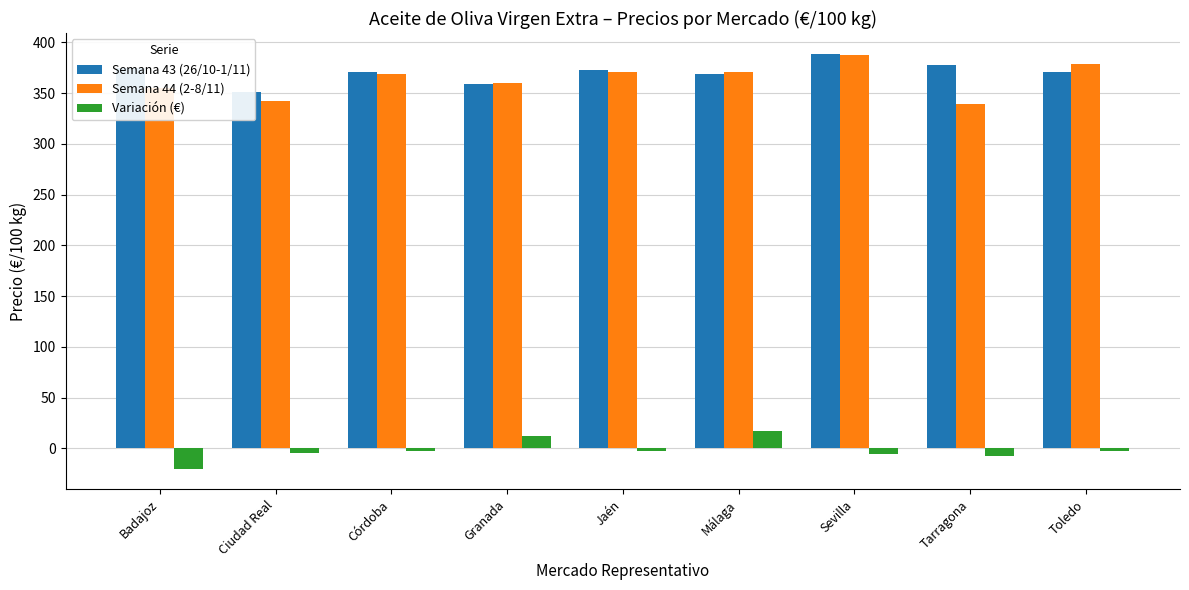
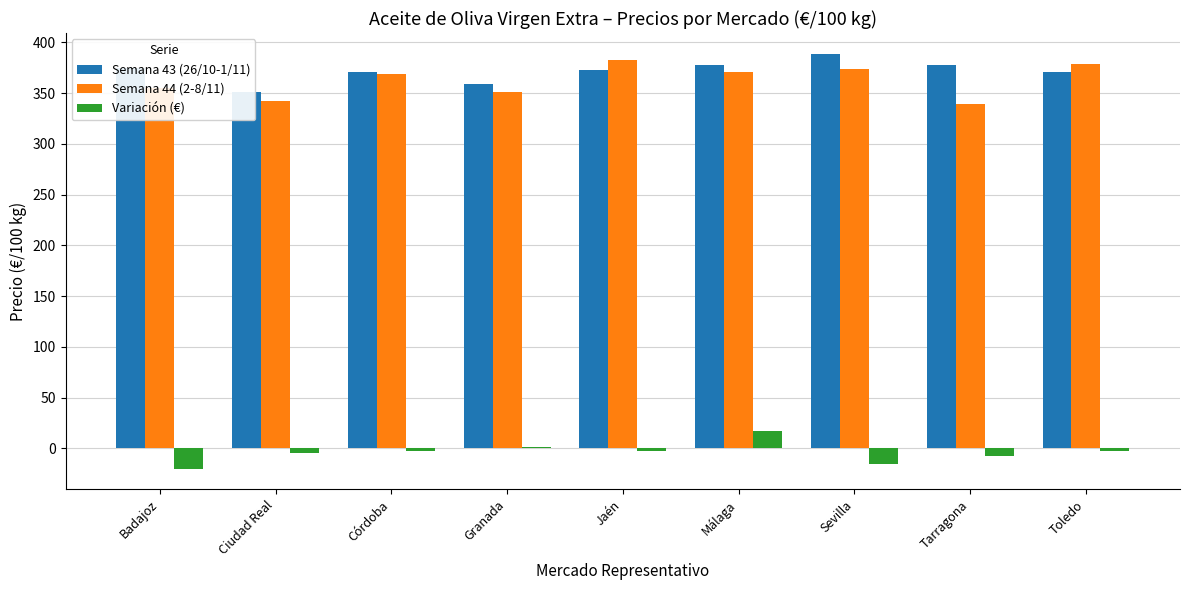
  {
    "Semana 43 (26/10-1/11)": {
      "Córdoba": 371,
      "Granada": 359,
      "Jaén": 373,
-     "Málaga": 369,
+     "Málaga": 378,
      "Sevilla": 389,
      "Tarragona": 378,
      "Toledo": 371
    },
    "Semana 44 (2-8/11)": {
      "Ciudad Real": 342,
      "Córdoba": 369,
-     "Granada": 360,
-     "Jaén": 370,
+     "Granada": 351,
+     "Jaén": 383,
      "Málaga": 371,
-     "Sevilla": 387,
+     "Sevilla": 374,
      "Tarragona": 339,
      "Toledo": 379
    },
    "Variación (€)": {
      "Badajoz": -20,
      "Ciudad Real": -5,
      "Córdoba": -3,
-     "Granada": 13,
+     "Granada": 2,
      "Málaga": 17,
-     "Sevilla": -6,
+     "Sevilla": -15,
      "Tarragona": -7,
      "Toledo": -3
    }
  }
